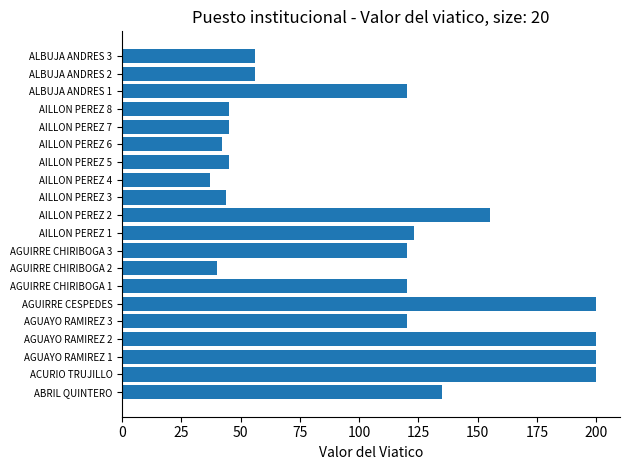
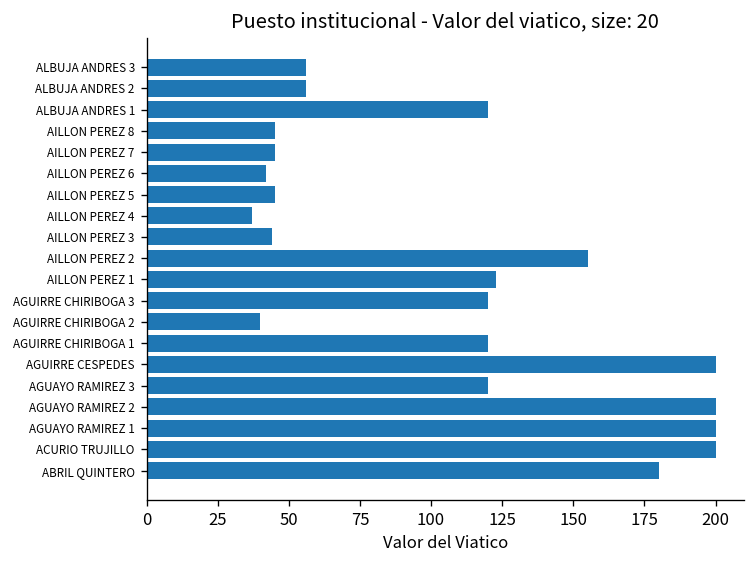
  {
    "ALBUJA ANDRES 3": 56,
    "ALBUJA ANDRES 2": 56,
    "ALBUJA ANDRES 1": 120,
    "AILLON PEREZ 8": 45,
    "AILLON PEREZ 7": 45,
    "AILLON PEREZ 6": 42,
    "AILLON PEREZ 5": 45,
    "AILLON PEREZ 4": 37,
    "AILLON PEREZ 3": 44,
    "AILLON PEREZ 2": 155,
    "AILLON PEREZ 1": 123,
    "AGUIRRE CHIRIBOGA 3": 120,
    "AGUIRRE CHIRIBOGA 2": 40,
    "AGUIRRE CHIRIBOGA 1": 120,
    "AGUIRRE CESPEDES": 200,
    "AGUAYO RAMIREZ 3": 120,
    "AGUAYO RAMIREZ 2": 200,
    "AGUAYO RAMIREZ 1": 200,
    "ACURIO TRUJILLO": 200,
-   "ABRIL QUINTERO": 135
+   "ABRIL QUINTERO": 180
  }
